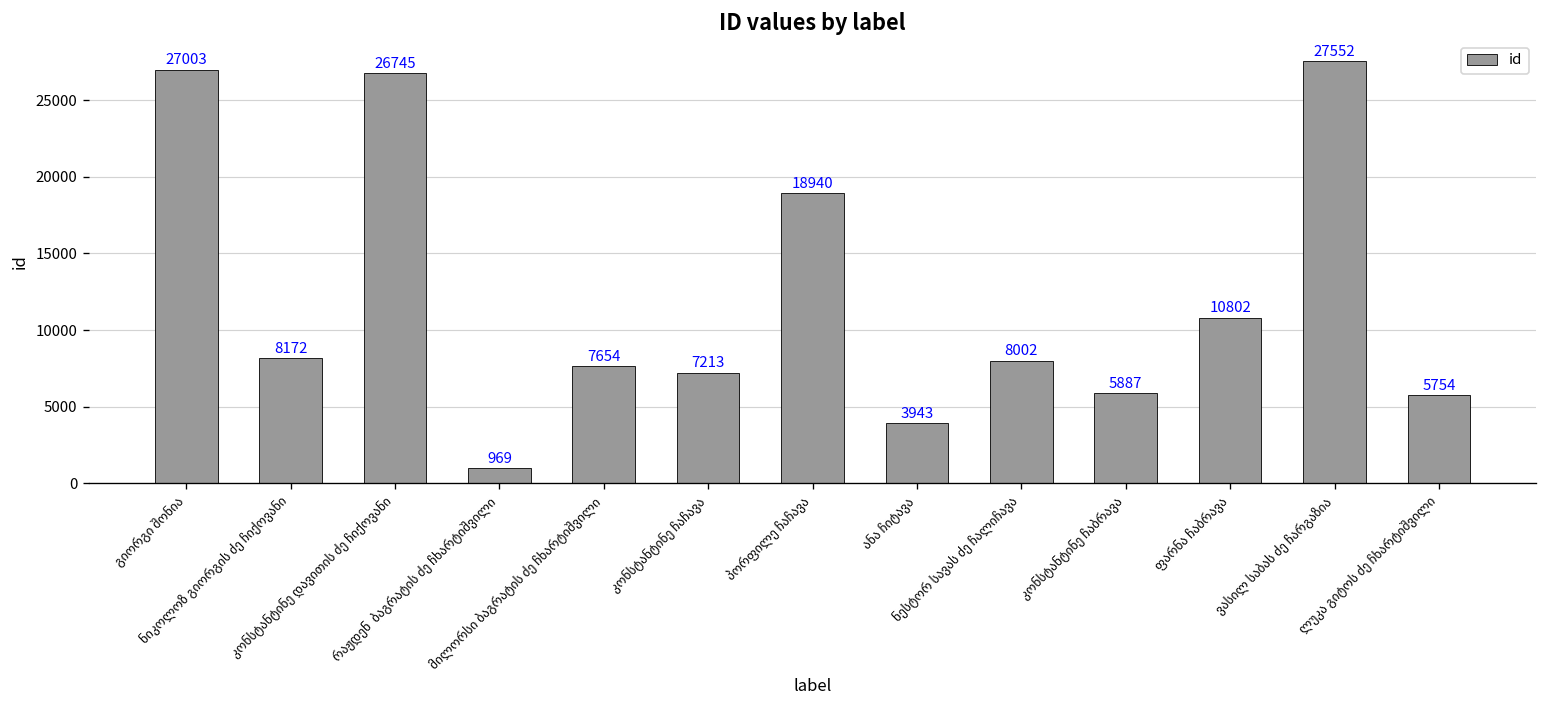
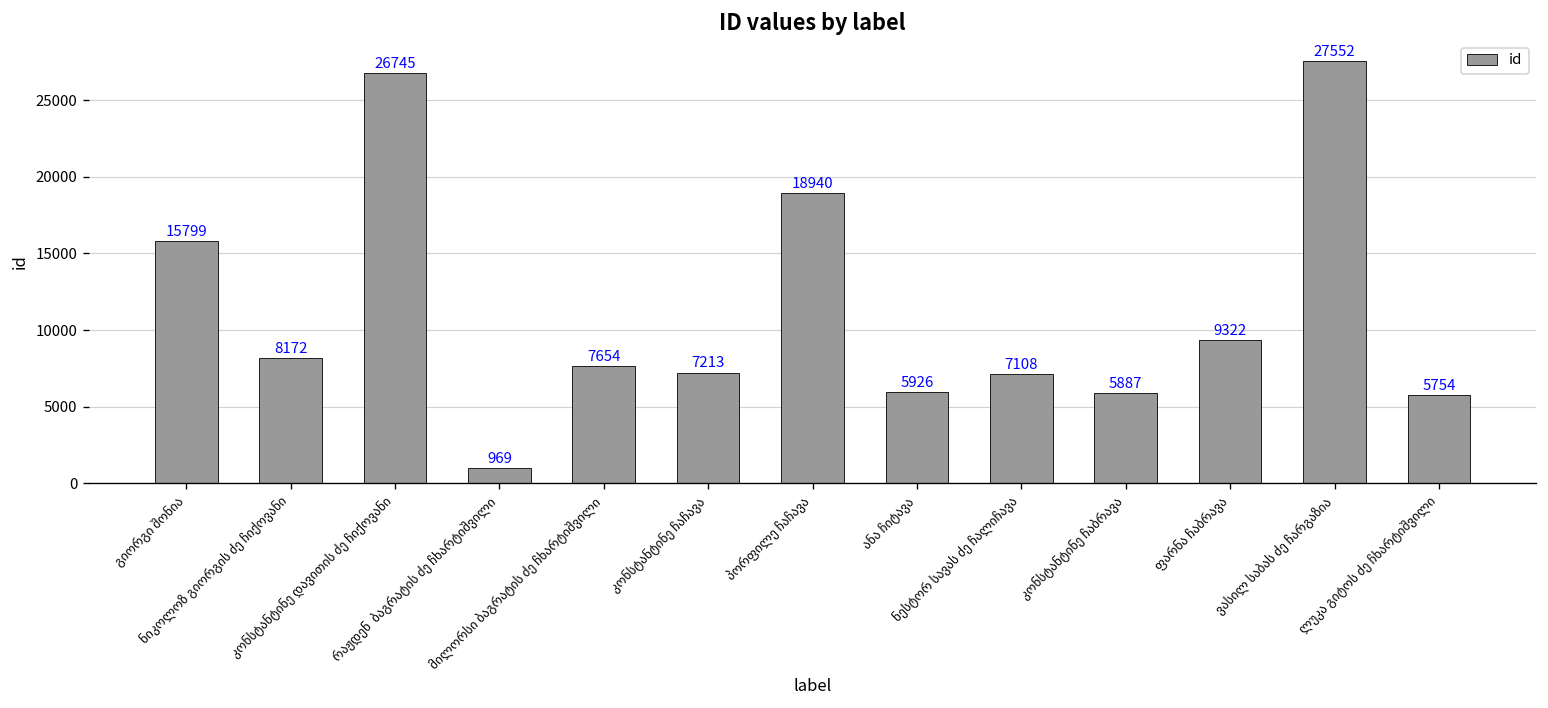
  {
-   "გიორგი შონია": 27003,
+   "გიორგი შონია": 15799,
    "ნიკოლოზ გიორგის ძე ჩიქოვანი": 8172,
    "კონსტანტინე დავითის ძე ჩიქოვანი": 26745,
    "რაჟდენ ბაგრატის ძე ჩხარტიშვილი": 969,
    "მილორსი ბაგრატის ძე ჩხარტიშვილი": 7654,
    "კონსტანტინე ჩაჩავა": 7213,
    "პორფილე ჩაჩავა": 18940,
-   "ანა ჩიტავა": 3943,
-   "ნესტორ სავას ძე ჩალიჩავა": 8002,
+   "ანა ჩიტავა": 5926,
+   "ნესტორ სავას ძე ჩალიჩავა": 7108,
    "კონსტანტინე ჩაბრავა": 5887,
-   "ფარნა ჩაბრავა": 10802,
+   "ფარნა ჩაბრავა": 9322,
    "ვასილ საბას ძე ჩარგაზია": 27552,
    "ლუკა გიტოს ძე ჩხარტიშვილი": 5754
  }
